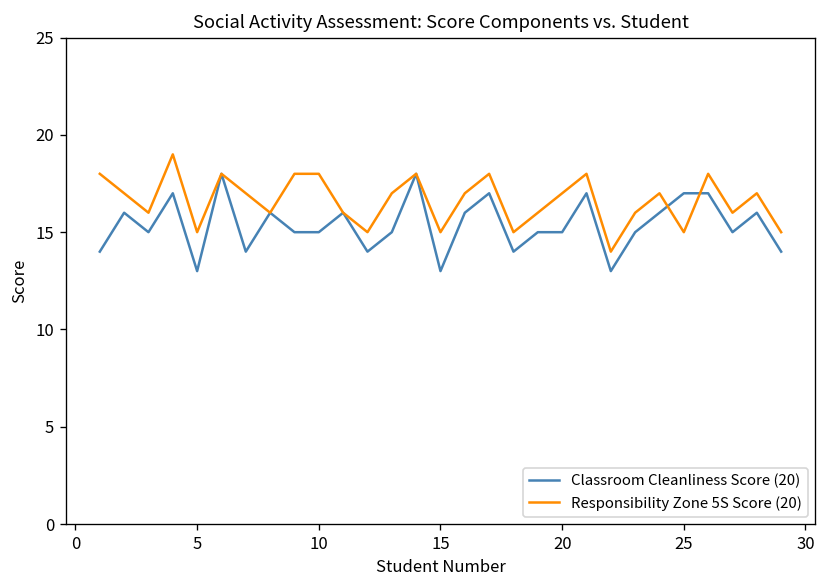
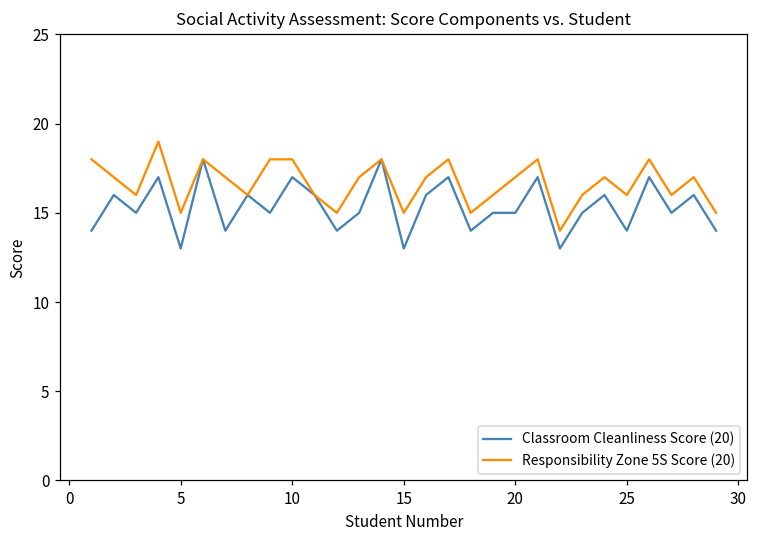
  {
    "Classroom Cleanliness Score (20)": {
      "5": 13,
-     "10": 15,
+     "10": 17,
      "15": 13,
      "20": 15,
-     "25": 17
+     "25": 14
    },
    "Responsibility Zone 5S Score (20)": {
      "5": 15,
      "10": 18,
      "15": 15,
      "20": 17,
-     "25": 15
+     "25": 16
    }
  }
